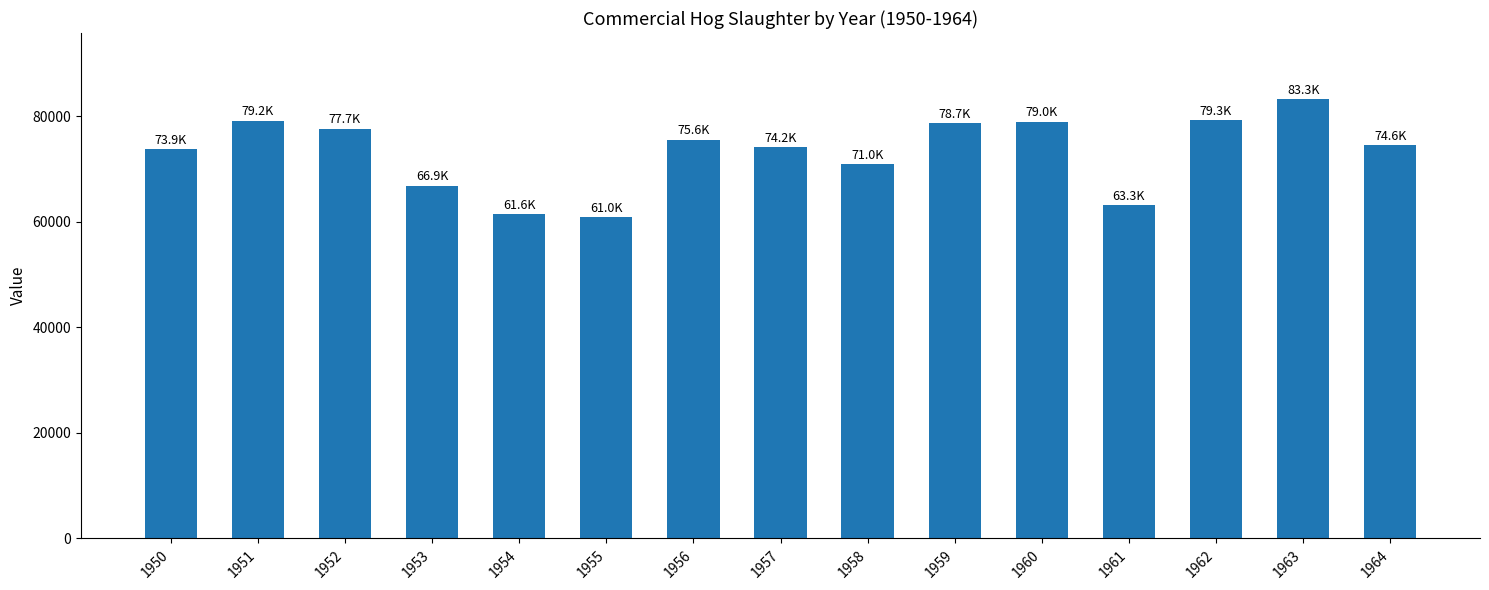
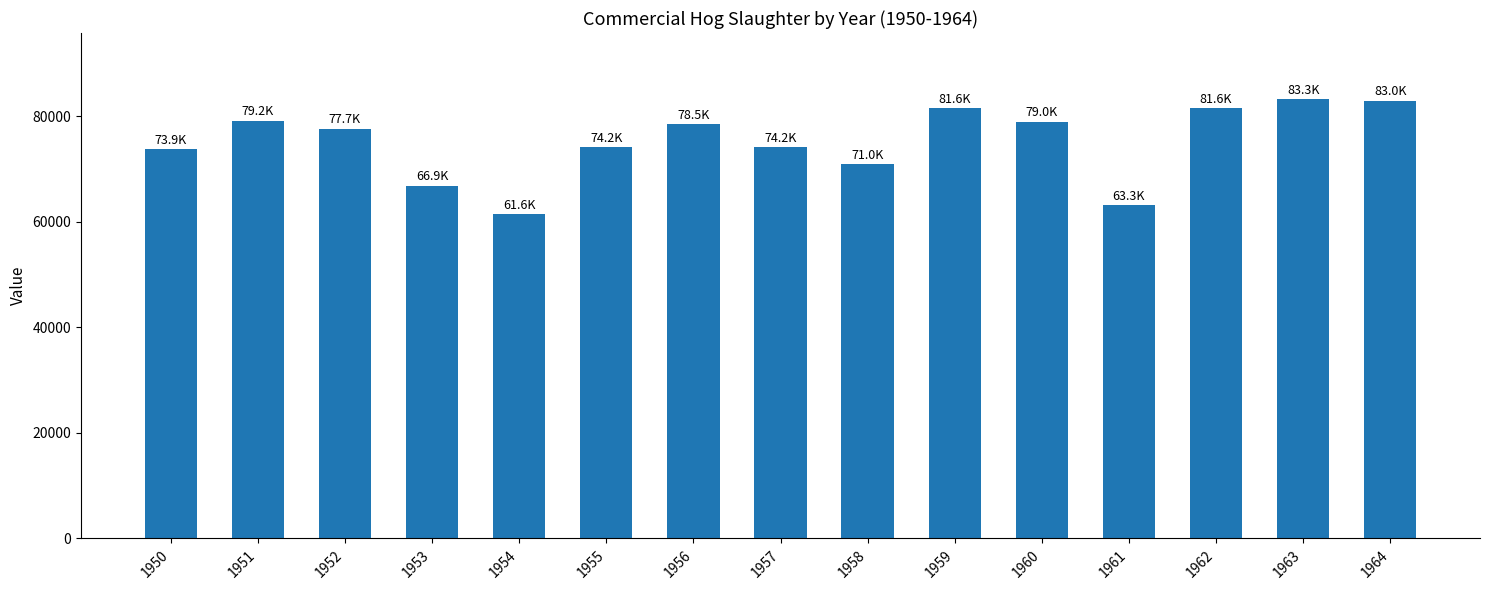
  {
    "1950": "73.9K",
    "1951": "79.2K",
    "1952": "77.7K",
    "1953": "66.9K",
    "1954": "61.6K",
-   "1955": "61.0K",
-   "1956": "75.6K",
+   "1955": "74.2K",
+   "1956": "78.5K",
    "1957": "74.2K",
    "1958": "71.0K",
-   "1959": "78.7K",
+   "1959": "81.6K",
    "1960": "79.0K",
    "1961": "63.3K",
-   "1962": "79.3K",
+   "1962": "81.6K",
    "1963": "83.3K",
-   "1964": "74.6K"
+   "1964": "83.0K"
  }
